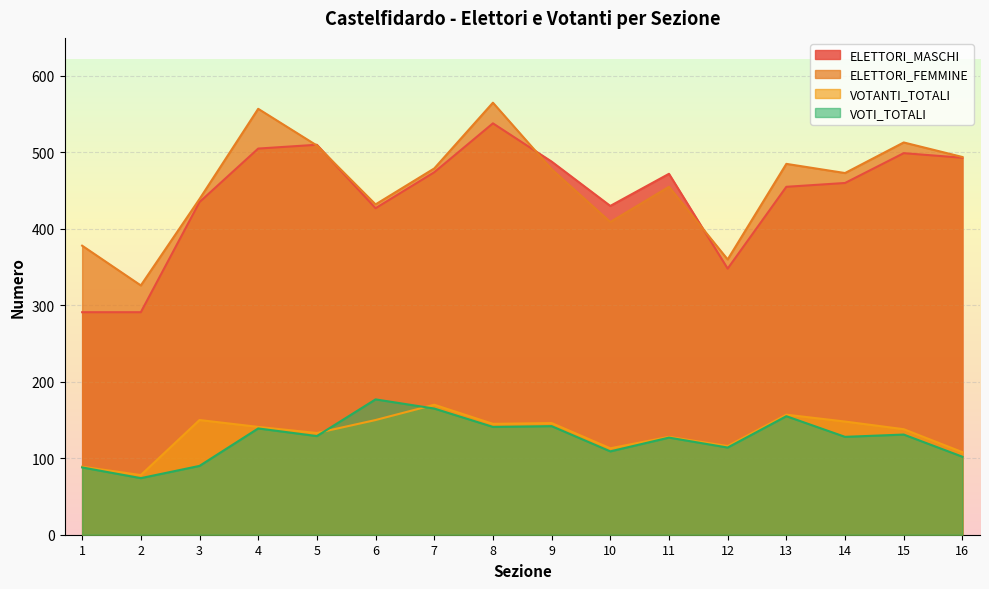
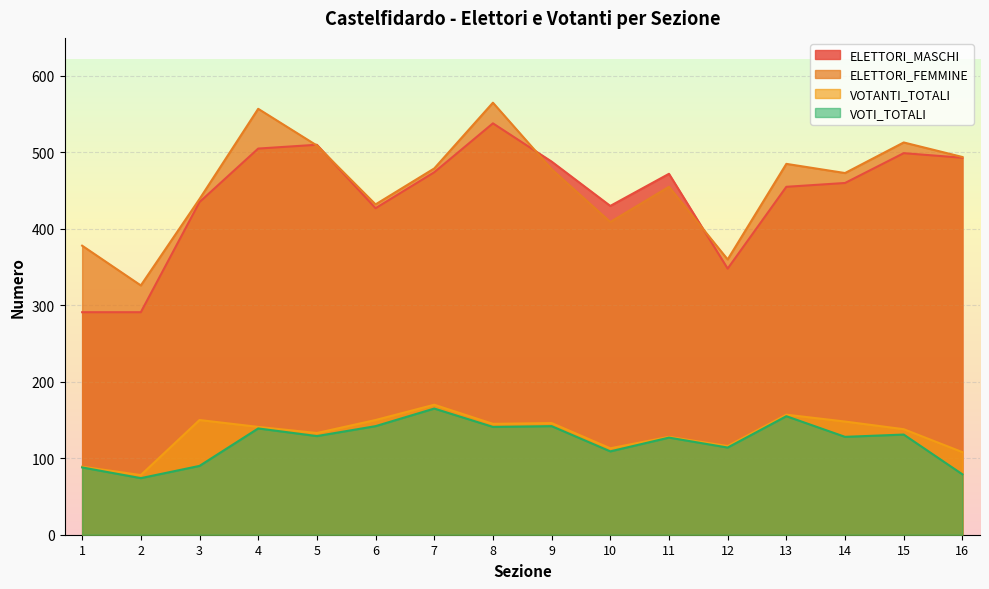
  {
    "VOTI_TOTALI": {
      "2": 70,
      "3": 90,
      "5": 130,
-     "6": 180,
+     "6": 140,
      "7": 170,
      "8": 140,
      "9": 140,
      "10": 110,
      "14": 130,
      "15": 130,
-     "16": 100
+     "16": 80
    }
  }
